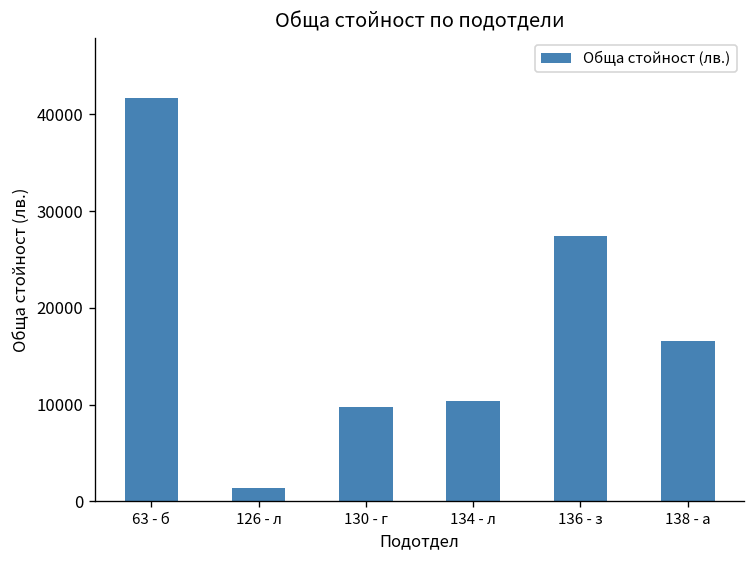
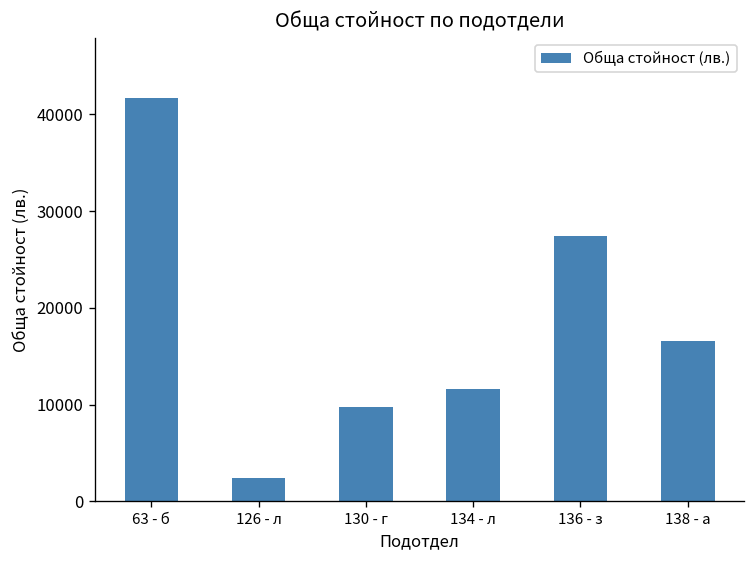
  {
    "63 - б": 42000,
-   "126 - л": 1000,
+   "126 - л": 2000,
    "130 - г": 10000,
-   "134 - л": 10000,
+   "134 - л": 12000,
    "136 - з": 27000,
    "138 - а": 17000
  }
